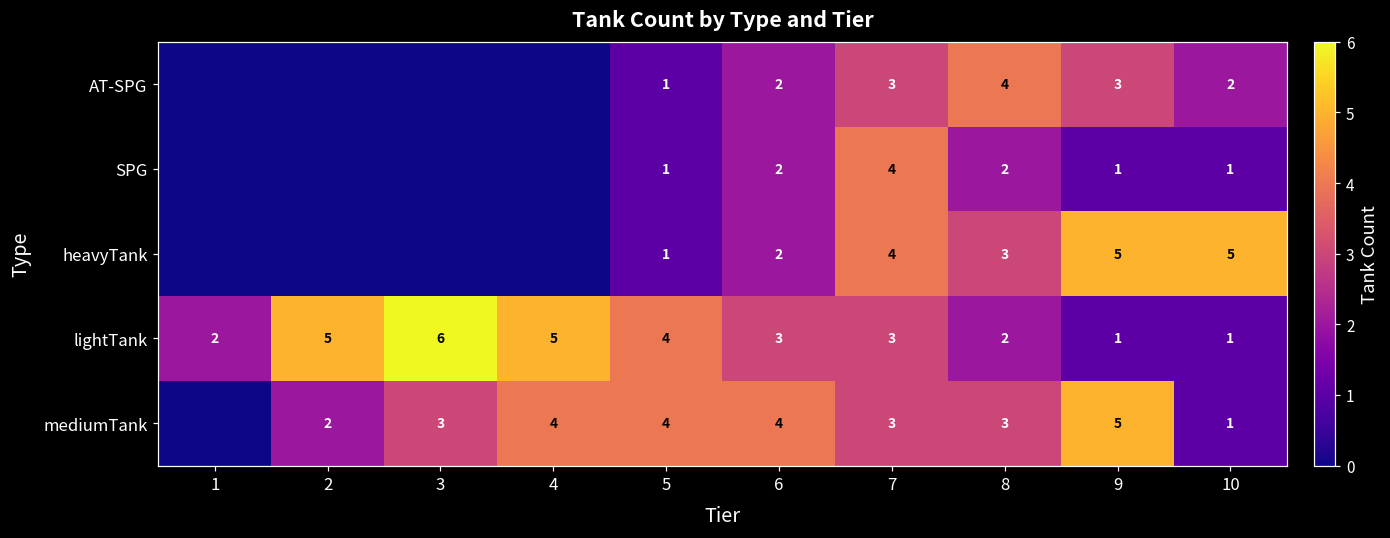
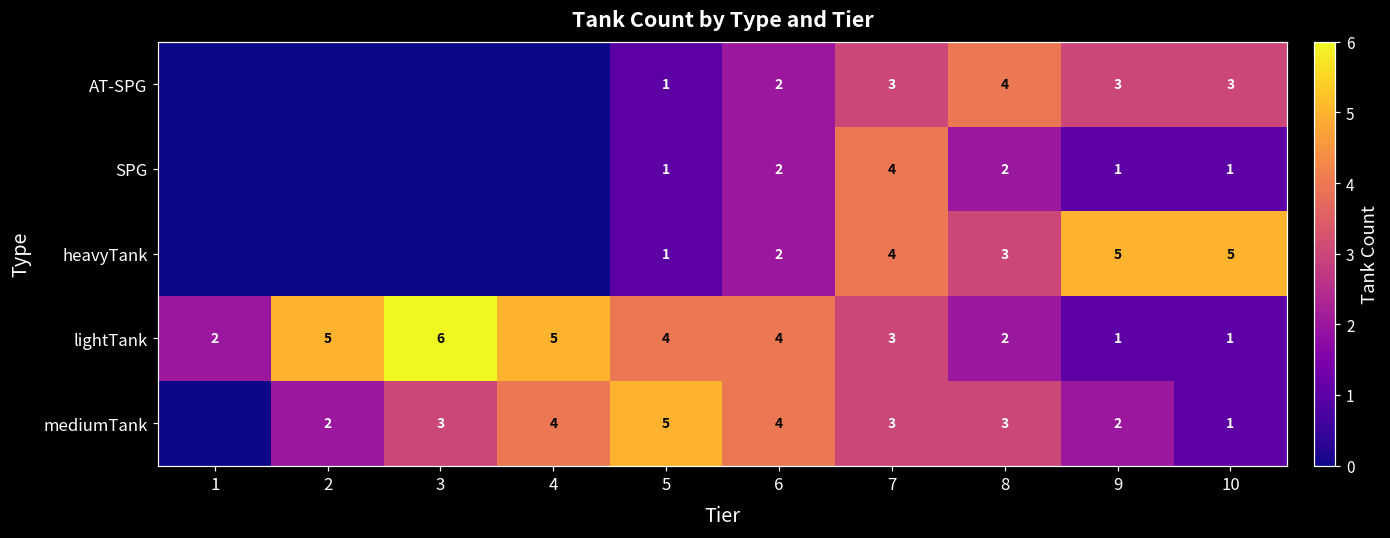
  {
    "AT-SPG": {
      "5": 1,
      "6": 2,
      "7": 3,
      "8": 4,
      "9": 3,
-     "10": 2
+     "10": 3
    },
    "SPG": {
      "5": 1,
      "6": 2,
      "7": 4,
      "8": 2,
      "9": 1,
      "10": 1
    },
    "heavyTank": {
      "5": 1,
      "6": 2,
      "7": 4,
      "8": 3,
      "9": 5,
      "10": 5
    },
    "lightTank": {
      "1": 2,
      "2": 5,
      "3": 6,
      "4": 5,
      "5": 4,
-     "6": 3,
+     "6": 4,
      "7": 3,
      "8": 2,
      "9": 1,
      "10": 1
    },
    "mediumTank": {
      "2": 2,
      "3": 3,
      "4": 4,
-     "5": 4,
+     "5": 5,
      "6": 4,
      "7": 3,
      "8": 3,
-     "9": 5,
+     "9": 2,
      "10": 1
    }
  }
